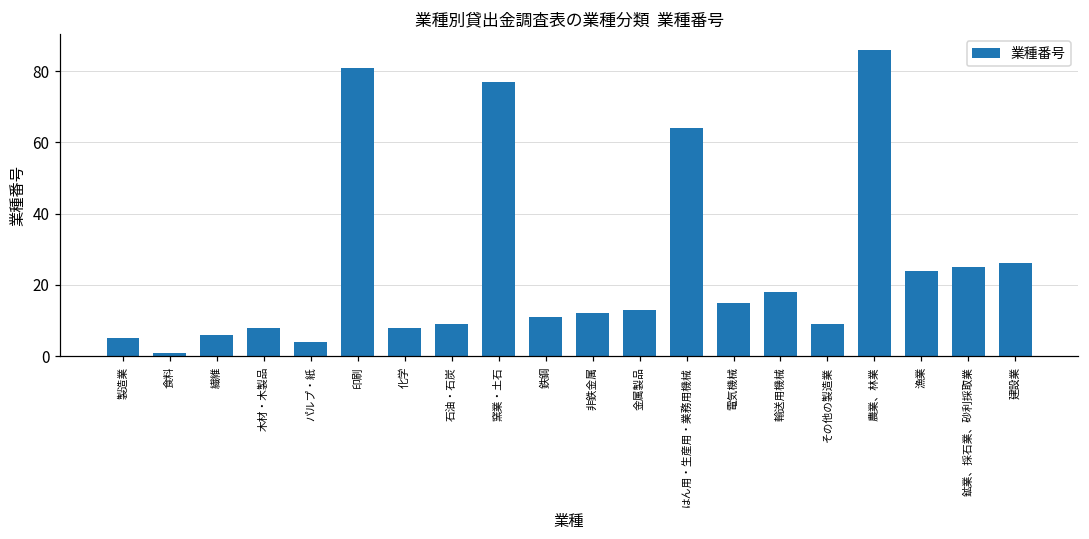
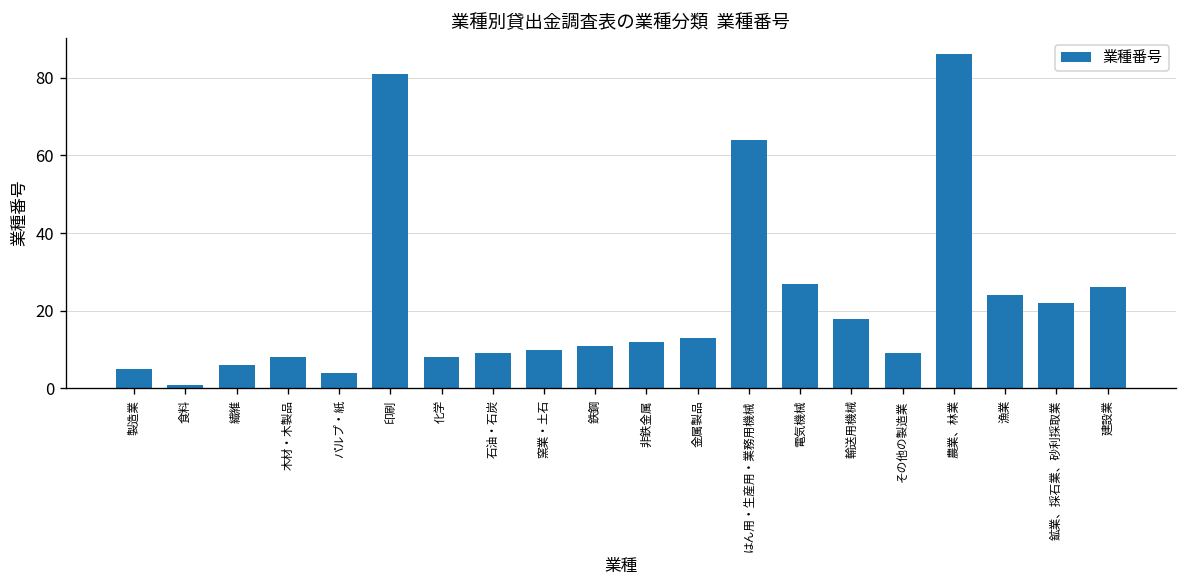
  {
    "製造業": 5,
    "食料": 1,
    "繊維": 6,
    "木材・木製品": 8,
    "パルプ・紙": 4,
    "印刷": 81,
    "化学": 8,
    "石油・石炭": 9,
-   "窯業・土石": 77,
+   "窯業・土石": 10,
    "鉄鋼": 11,
    "非鉄金属": 12,
    "金属製品": 13,
    "はん用・生産用・業務用機械": 64,
-   "電気機械": 15,
+   "電気機械": 27,
    "輸送用機械": 18,
    "その他の製造業": 9,
    "農業、林業": 86,
    "漁業": 24,
-   "鉱業、採石業、砂利採取業": 25,
+   "鉱業、採石業、砂利採取業": 22,
    "建設業": 26
  }
